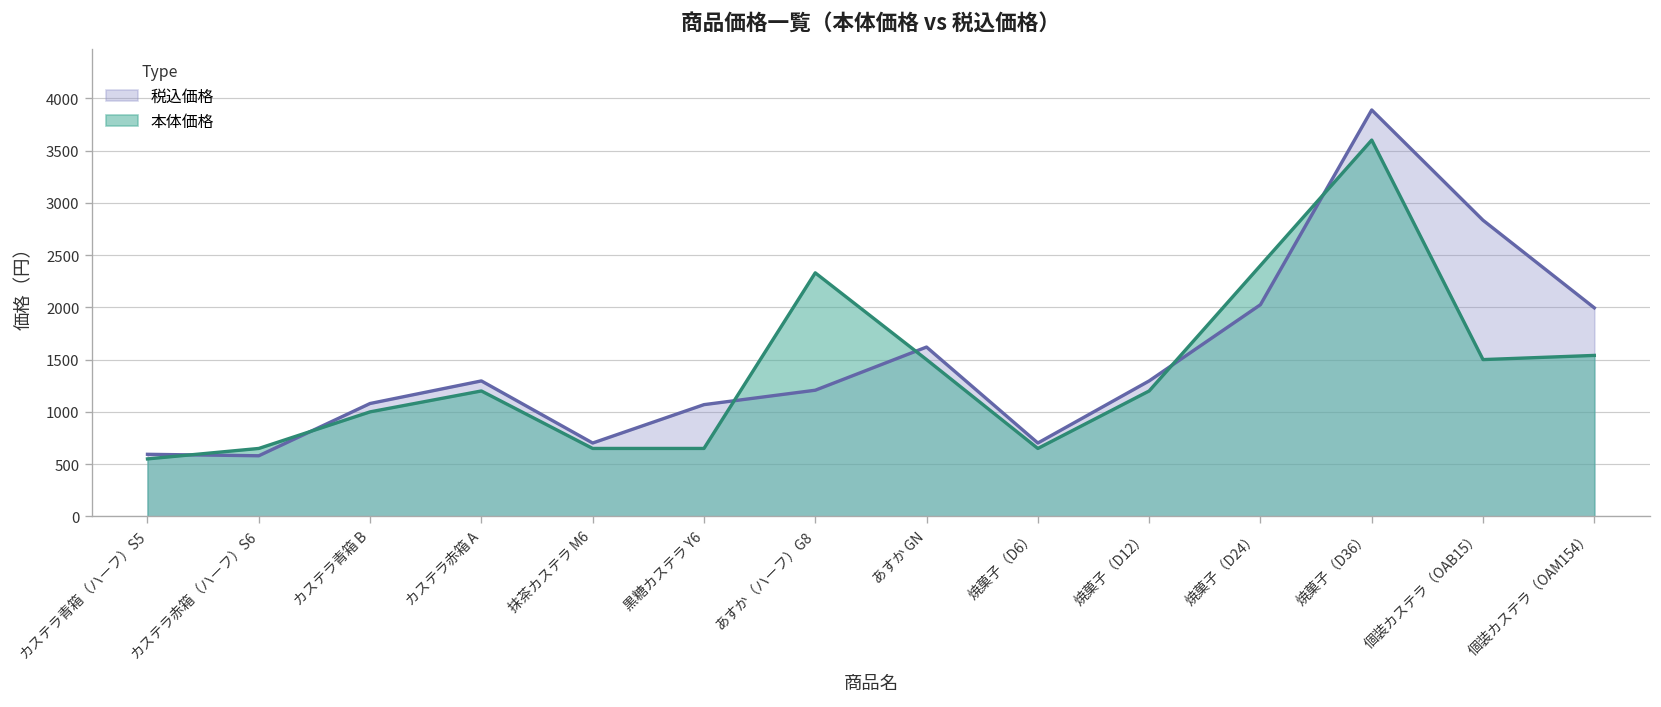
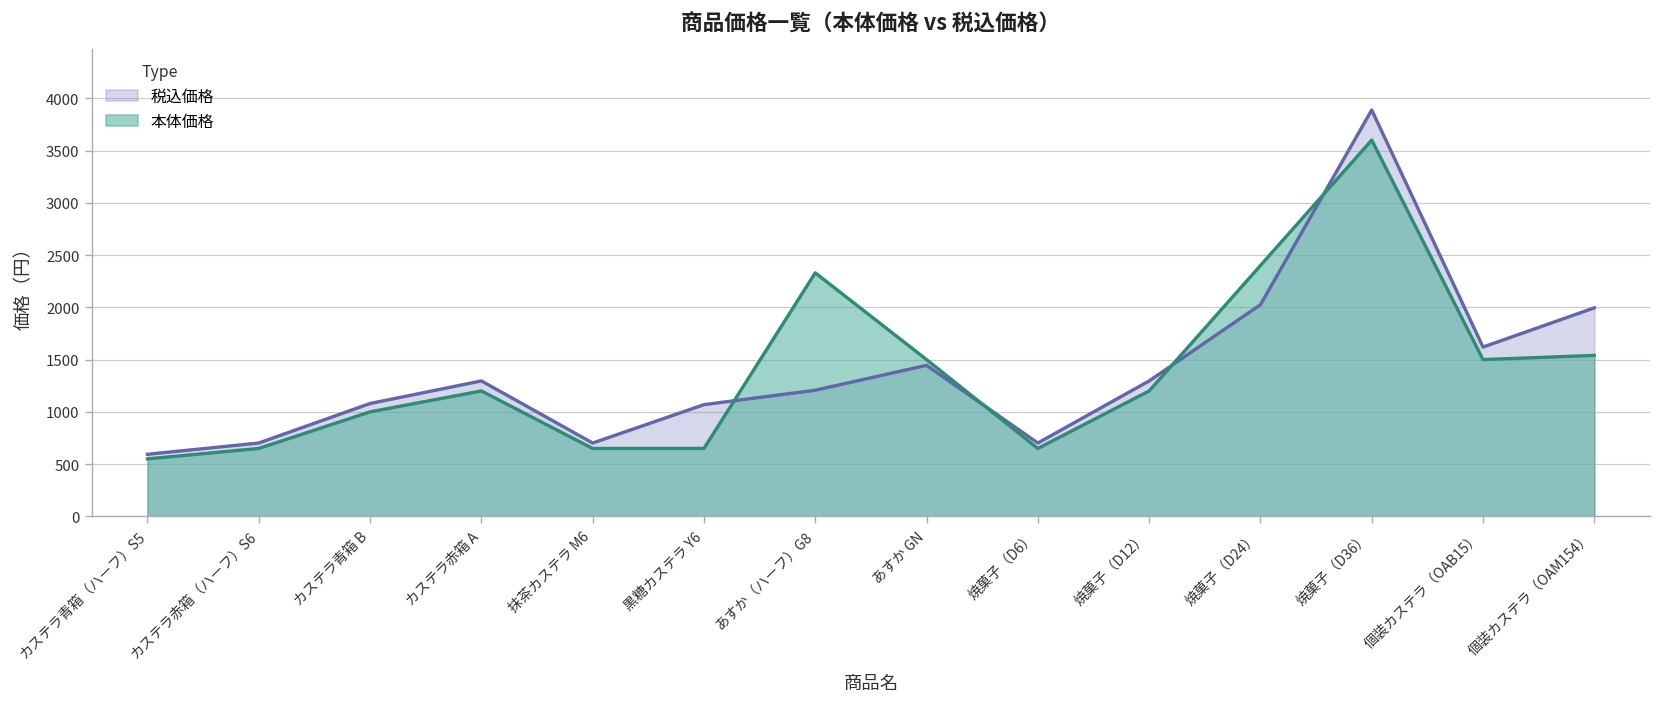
  {
    "税込価格": {
      "カステラ青箱（ハーフ）S5": 600,
-     "カステラ赤箱（ハーフ）S6": 600,
+     "カステラ赤箱（ハーフ）S6": 700,
      "カステラ青箱 B": 1100,
      "カステラ赤箱 A": 1300,
      "抹茶カステラ M6": 700,
      "黒糖カステラ Y6": 1100,
      "あすか（ハーフ）G8": 1200,
-     "あすか GN": 1600,
+     "あすか GN": 1400,
      "焼菓子（D6）": 700,
      "焼菓子（D12）": 1300,
      "焼菓子（D24）": 2000,
      "焼菓子（D36）": 3900,
-     "個装カステラ（OAB15）": 2800,
+     "個装カステラ（OAB15）": 1600,
      "個装カステラ（OAM154）": 2000
    },
    "本体価格": {
      "カステラ青箱（ハーフ）S5": 600,
      "カステラ赤箱（ハーフ）S6": 700,
      "カステラ青箱 B": 1000,
      "カステラ赤箱 A": 1200,
      "抹茶カステラ M6": 700,
      "黒糖カステラ Y6": 700,
      "あすか（ハーフ）G8": 2300,
      "あすか GN": 1500,
      "焼菓子（D6）": 700,
      "焼菓子（D12）": 1200,
      "焼菓子（D24）": 2400,
      "焼菓子（D36）": 3600,
      "個装カステラ（OAB15）": 1500,
      "個装カステラ（OAM154）": 1500
    }
  }
